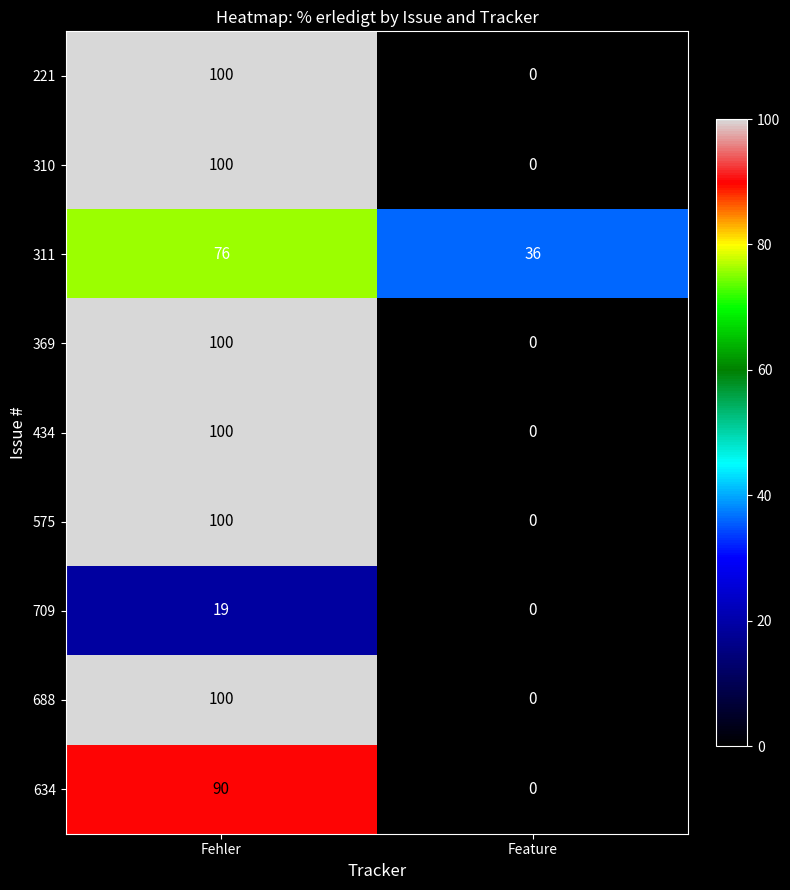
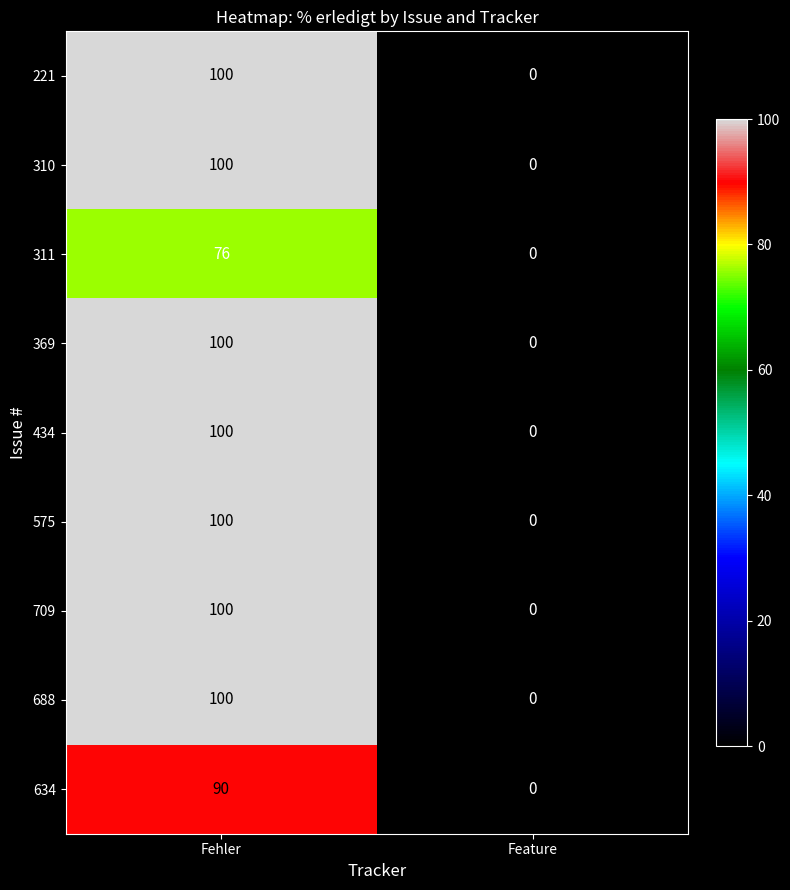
  {
    "221": {
      "Fehler": 100,
      "Feature": 0
    },
    "310": {
      "Fehler": 100,
      "Feature": 0
    },
    "311": {
      "Fehler": 76,
-     "Feature": 36
+     "Feature": 0
    },
    "369": {
      "Fehler": 100,
      "Feature": 0
    },
    "434": {
      "Fehler": 100,
      "Feature": 0
    },
    "575": {
      "Fehler": 100,
      "Feature": 0
    },
    "709": {
-     "Fehler": 19,
+     "Fehler": 100,
      "Feature": 0
    },
    "688": {
      "Fehler": 100,
      "Feature": 0
    },
    "634": {
      "Fehler": 90,
      "Feature": 0
    }
  }
